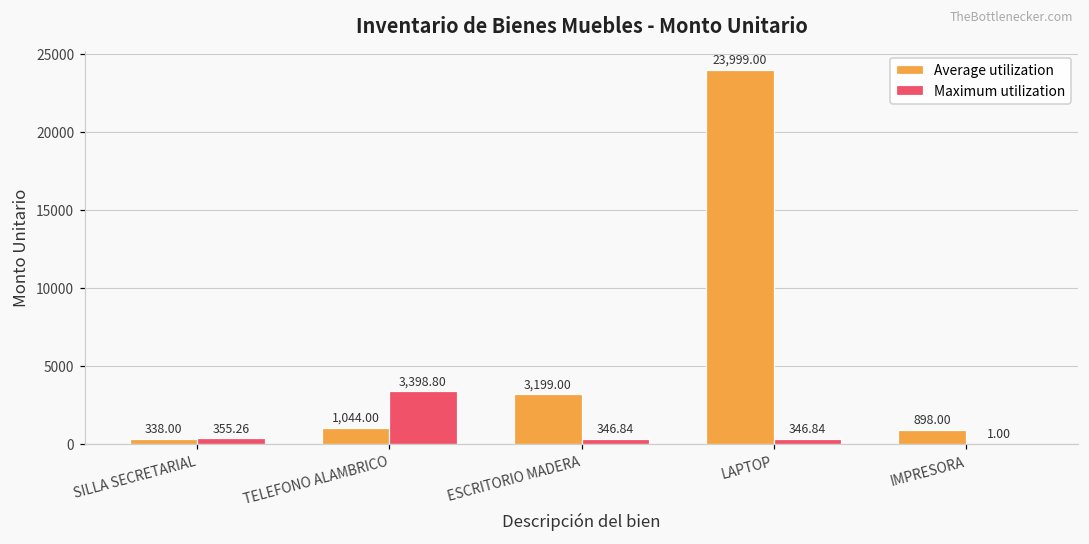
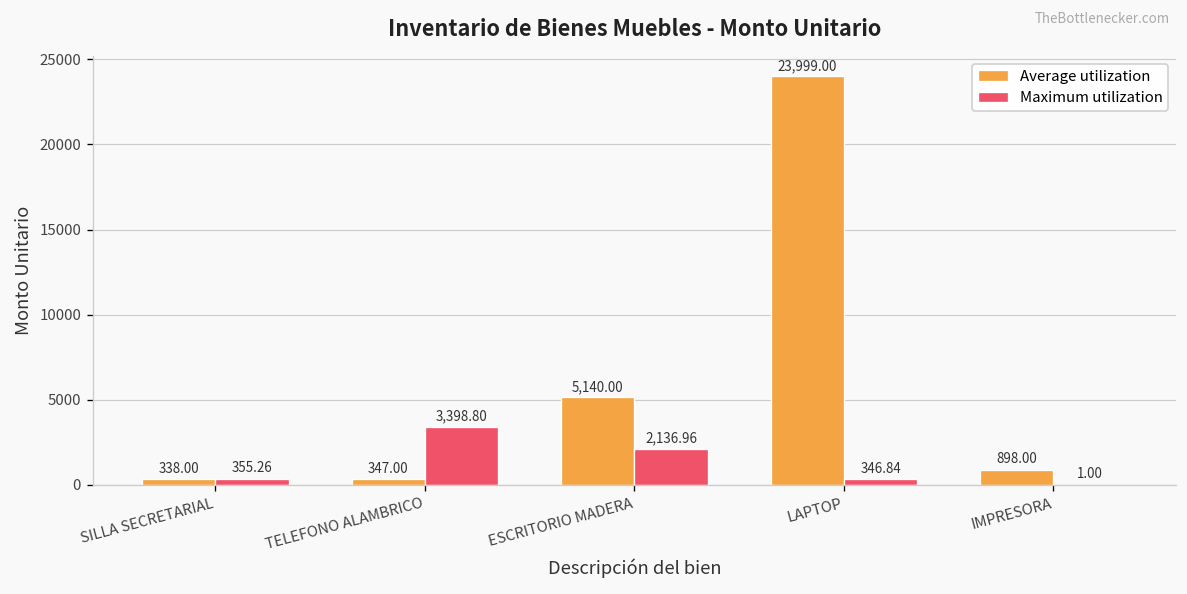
  {
    "Average utilization": {
      "SILLA SECRETARIAL": "338.00",
-     "TELEFONO ALAMBRICO": "1,044.00",
-     "ESCRITORIO MADERA": "3,199.00",
+     "TELEFONO ALAMBRICO": "347.00",
+     "ESCRITORIO MADERA": "5,140.00",
      "LAPTOP": "23,999.00",
      "IMPRESORA": "898.00"
    },
    "Maximum utilization": {
      "SILLA SECRETARIAL": "355.26",
      "TELEFONO ALAMBRICO": "3,398.80",
-     "ESCRITORIO MADERA": "346.84",
+     "ESCRITORIO MADERA": "2,136.96",
      "LAPTOP": "346.84",
      "IMPRESORA": "1.00"
    }
  }
